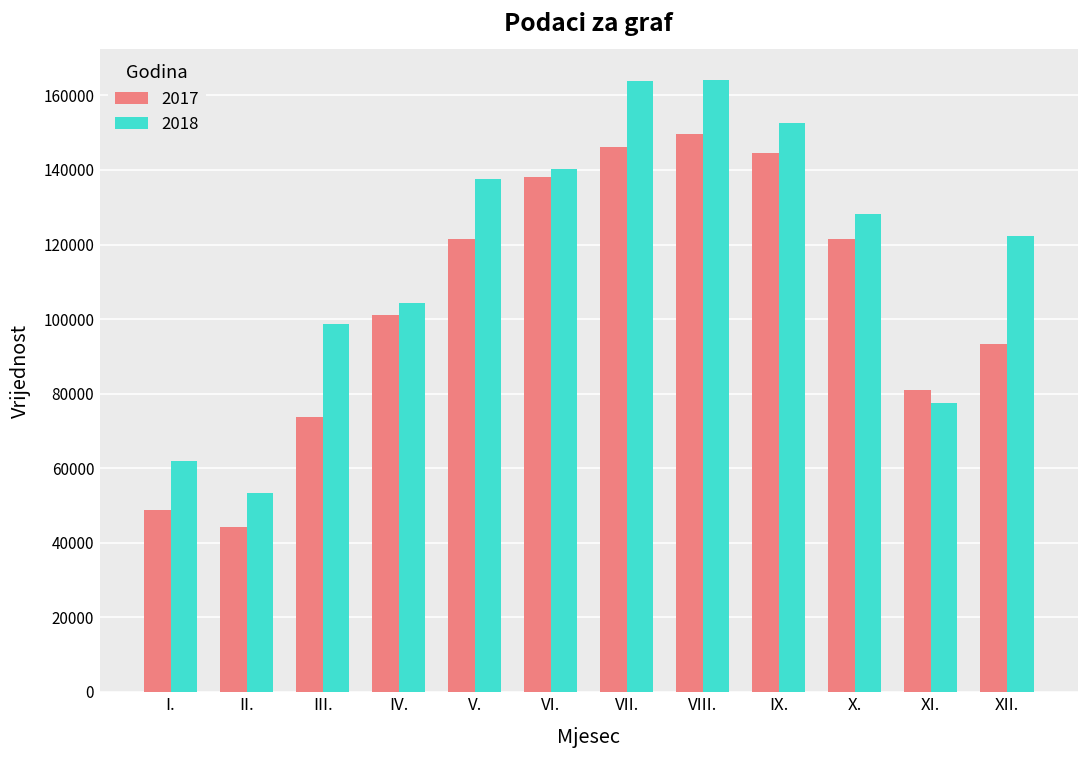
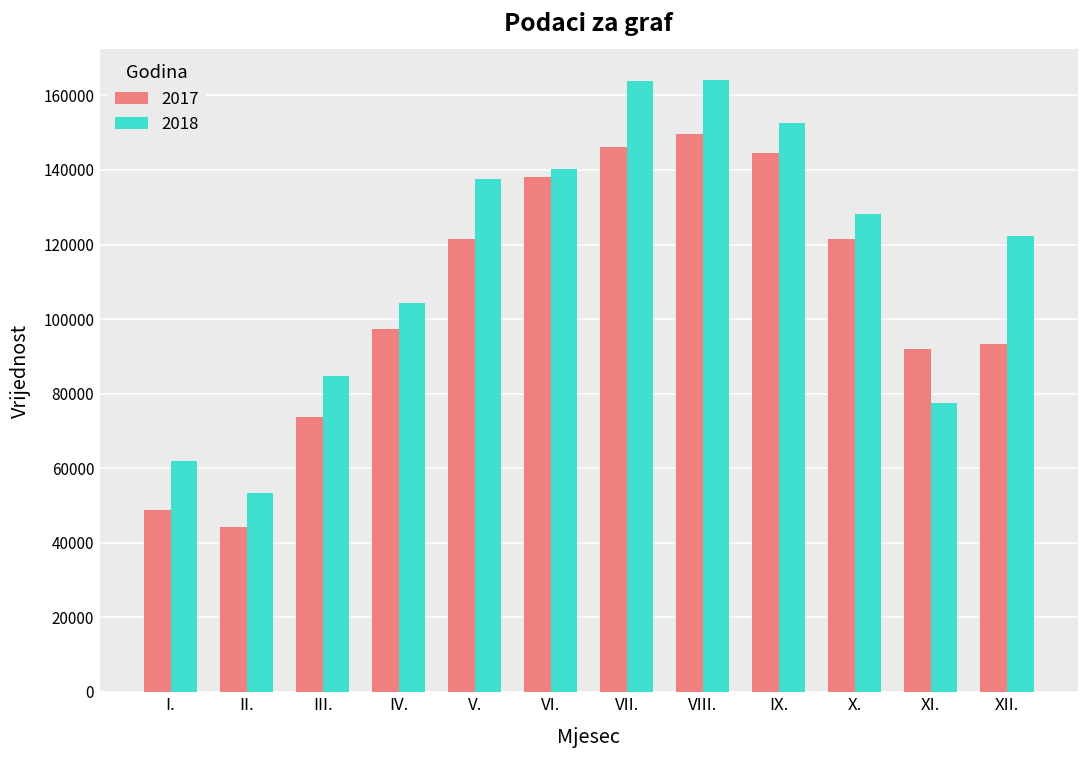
  {
    "2017": {
      "I.": 49000,
      "II.": 44000,
      "III.": 74000,
-     "IV.": 101000,
+     "IV.": 97000,
      "V.": 122000,
      "VI.": 138000,
      "VII.": 146000,
      "VIII.": 150000,
      "IX.": 144000,
      "X.": 121000,
-     "XI.": 81000,
+     "XI.": 92000,
      "XII.": 93000
    },
    "2018": {
      "I.": 62000,
      "II.": 53000,
-     "III.": 99000,
+     "III.": 85000,
      "IV.": 104000,
      "V.": 137000,
      "VI.": 140000,
      "VII.": 164000,
      "VIII.": 164000,
      "IX.": 153000,
      "X.": 128000,
      "XI.": 78000,
      "XII.": 122000
    }
  }
